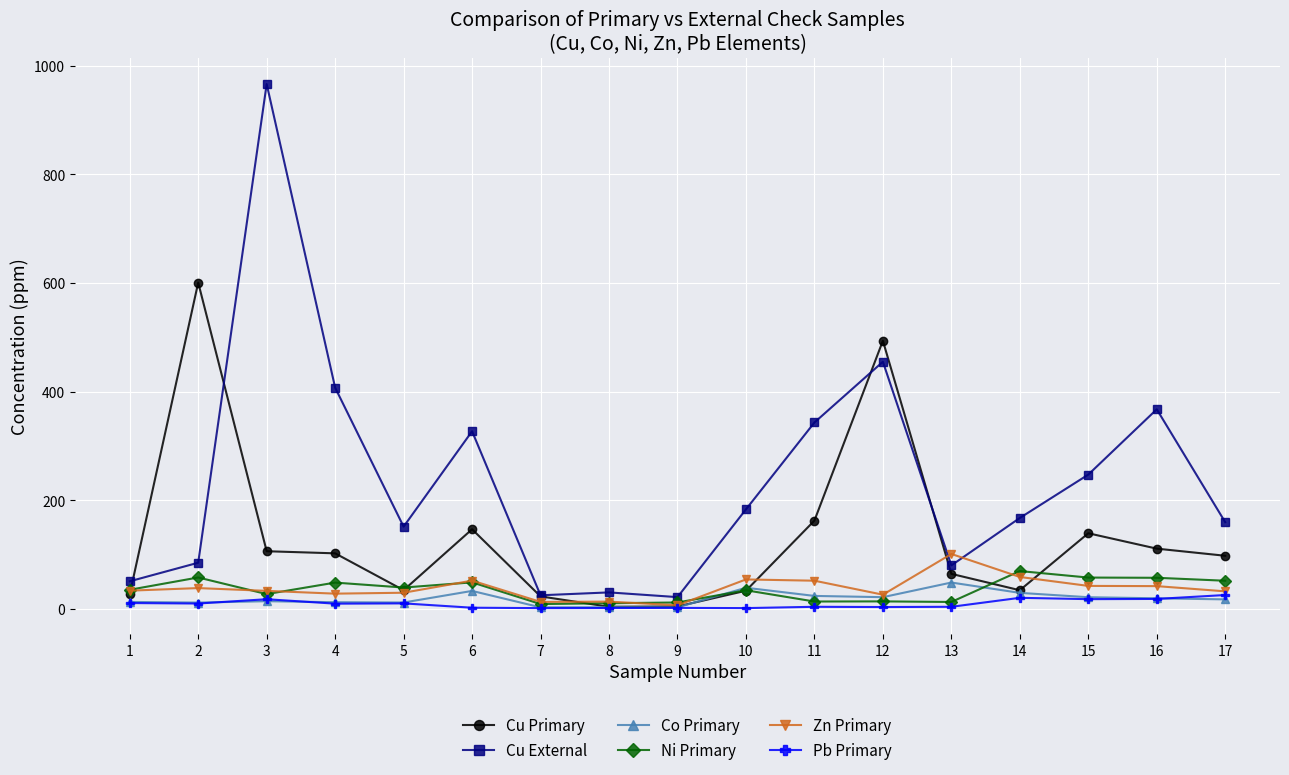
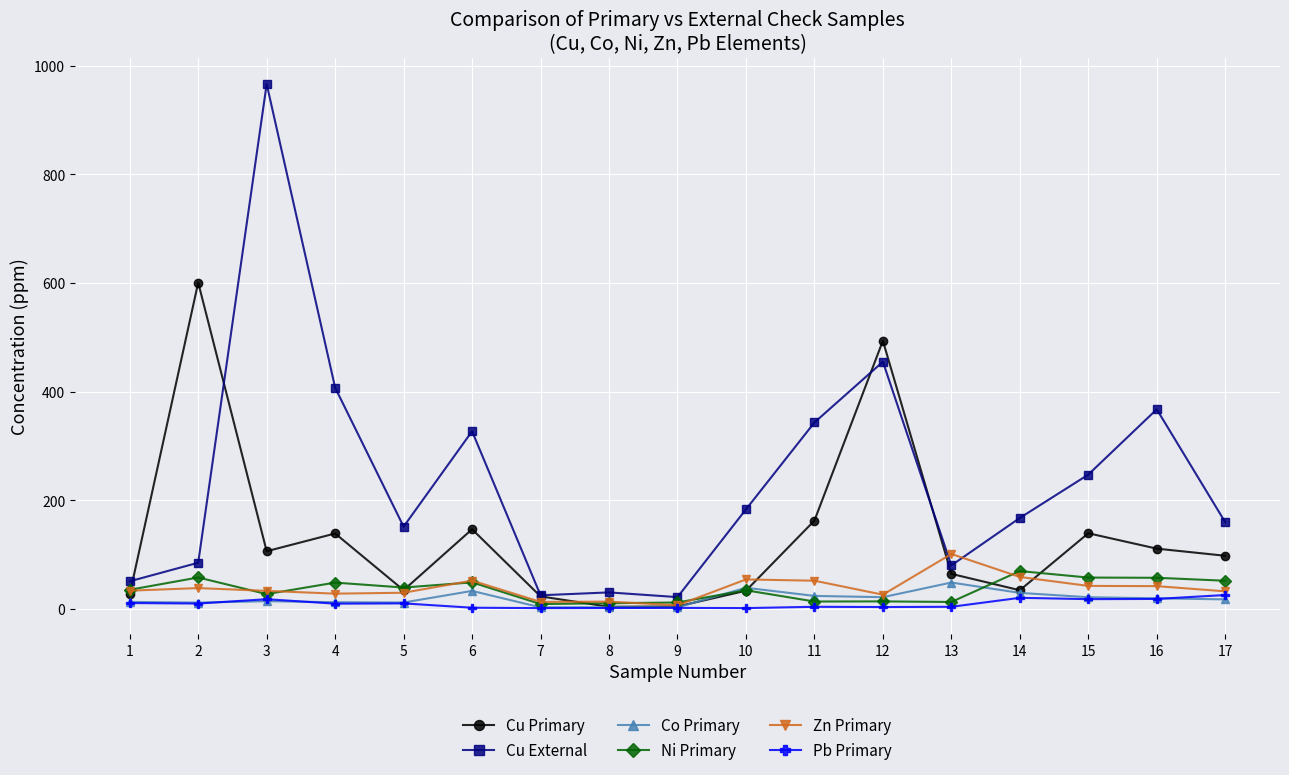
  {
    "Cu Primary": {
      "1": 30,
      "2": 600,
      "3": 110,
-     "4": 100,
+     "4": 140,
      "6": 150,
      "11": 160,
      "12": 490,
      "13": 60,
      "14": 30,
      "15": 140,
      "16": 110,
      "17": 100
    },
    "Cu External": {
      "1": 50,
      "2": 90,
      "3": 970,
      "4": 410,
      "5": 150,
      "6": 330,
      "8": 30,
      "9": 20,
      "10": 180,
      "11": 340,
      "12": 460,
      "13": 80,
      "14": 170,
      "15": 250,
      "16": 370,
      "17": 160
    },
    "Co Primary": {
      "6": 30,
      "11": 20,
      "13": 50,
      "14": 30,
      "17": 20
    },
    "Ni Primary": {
      "2": 60,
      "3": 30,
      "4": 50,
      "5": 40,
      "9": 10,
      "11": 10,
      "12": 10,
      "13": 10,
      "14": 70,
      "15": 60,
      "16": 60,
      "17": 50
    },
    "Zn Primary": {
      "2": 40,
      "3": 30,
      "4": 30,
      "10": 50,
      "11": 50,
      "13": 100,
      "14": 60,
      "15": 40,
      "16": 40,
      "17": 30
    },
    "Pb Primary": {
      "6": 0,
      "10": 0,
      "11": 0,
      "12": 0,
      "13": 0,
      "14": 20,
      "17": 30
    }
  }
